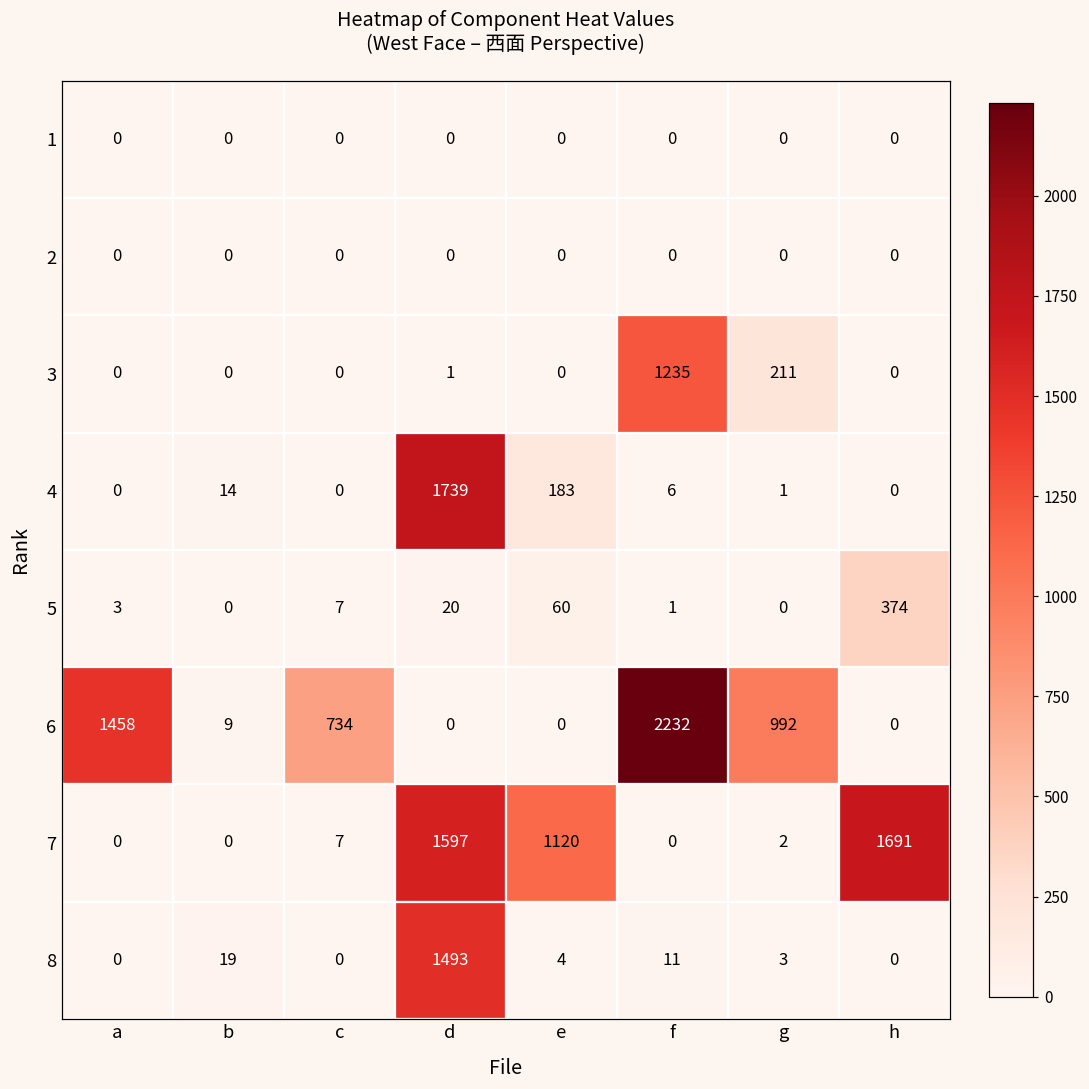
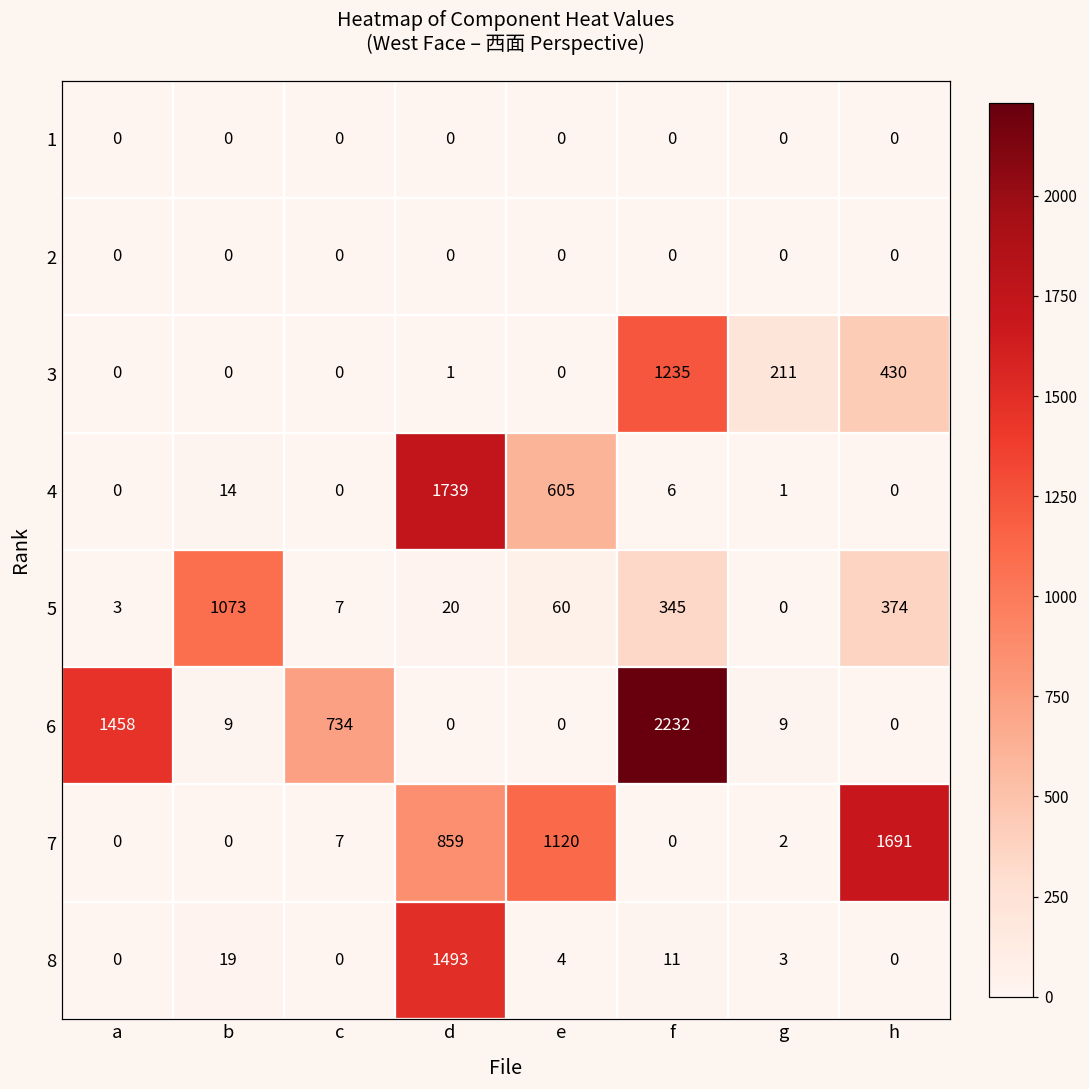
  {
    "1": {
      "a": 0,
      "b": 0,
      "c": 0,
      "d": 0,
      "e": 0,
      "f": 0,
      "g": 0,
      "h": 0
    },
    "2": {
      "a": 0,
      "b": 0,
      "c": 0,
      "d": 0,
      "e": 0,
      "f": 0,
      "g": 0,
      "h": 0
    },
    "3": {
      "a": 0,
      "b": 0,
      "c": 0,
      "d": 1,
      "e": 0,
      "f": 1235,
      "g": 211,
-     "h": 0
+     "h": 430
    },
    "4": {
      "a": 0,
      "b": 14,
      "c": 0,
      "d": 1739,
-     "e": 183,
+     "e": 605,
      "f": 6,
      "g": 1,
      "h": 0
    },
    "5": {
      "a": 3,
-     "b": 0,
+     "b": 1073,
      "c": 7,
      "d": 20,
      "e": 60,
-     "f": 1,
+     "f": 345,
      "g": 0,
      "h": 374
    },
    "6": {
      "a": 1458,
      "b": 9,
      "c": 734,
      "d": 0,
      "e": 0,
      "f": 2232,
-     "g": 992,
+     "g": 9,
      "h": 0
    },
    "7": {
      "a": 0,
      "b": 0,
      "c": 7,
-     "d": 1597,
+     "d": 859,
      "e": 1120,
      "f": 0,
      "g": 2,
      "h": 1691
    },
    "8": {
      "a": 0,
      "b": 19,
      "c": 0,
      "d": 1493,
      "e": 4,
      "f": 11,
      "g": 3,
      "h": 0
    }
  }
